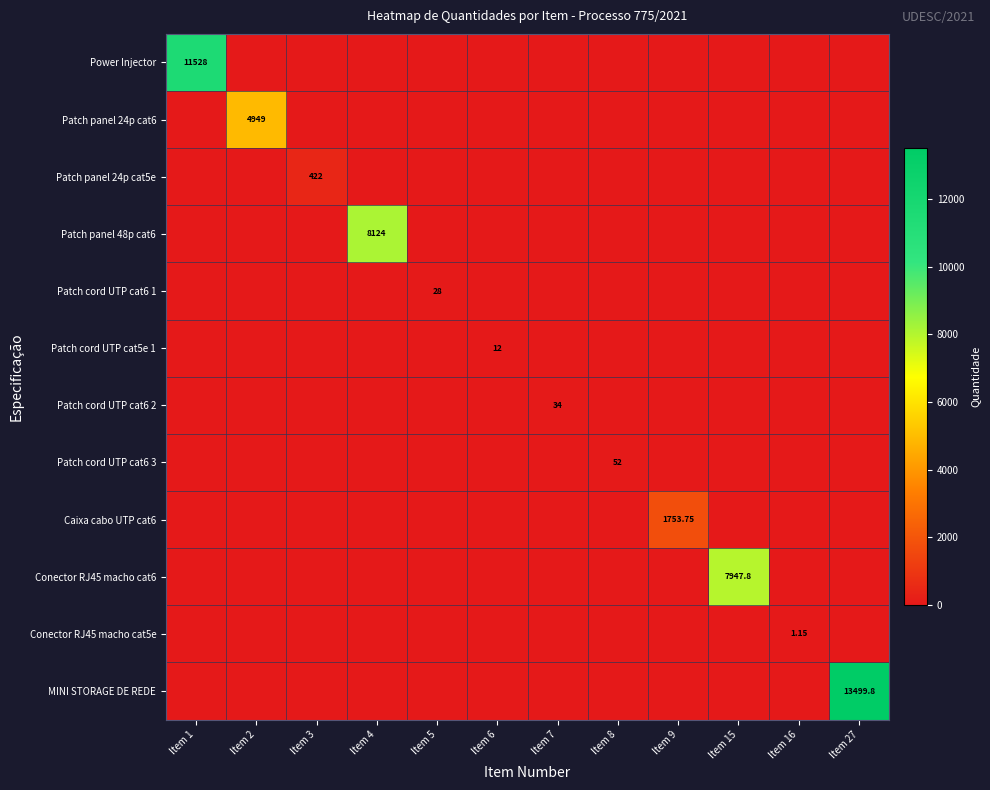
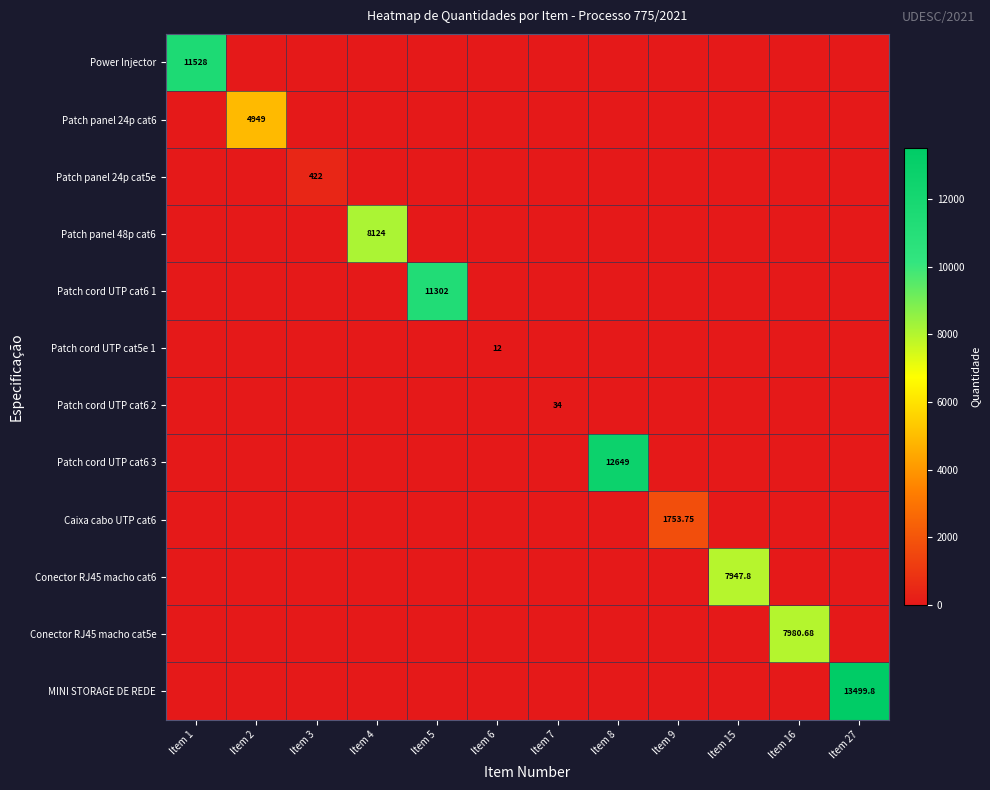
  {
    "Power Injector": {
      "Item 1": 11528
    },
    "Patch panel 24p cat6": {
      "Item 2": 4949
    },
    "Patch panel 24p cat5e": {
      "Item 3": 422
    },
    "Patch panel 48p cat6": {
      "Item 4": 8124
    },
    "Patch cord UTP cat6 1": {
-     "Item 5": 28
+     "Item 5": 11302
    },
    "Patch cord UTP cat5e 1": {
      "Item 6": 12
    },
    "Patch cord UTP cat6 2": {
      "Item 7": 34
    },
    "Patch cord UTP cat6 3": {
-     "Item 8": 52
+     "Item 8": 12649
    },
    "Caixa cabo UTP cat6": {
      "Item 9": 1753.75
    },
    "Conector RJ45 macho cat6": {
      "Item 15": 7947.8
    },
    "Conector RJ45 macho cat5e": {
-     "Item 16": 1.15
+     "Item 16": 7980.68
    },
    "MINI STORAGE DE REDE": {
      "Item 27": 13499.8
    }
  }
